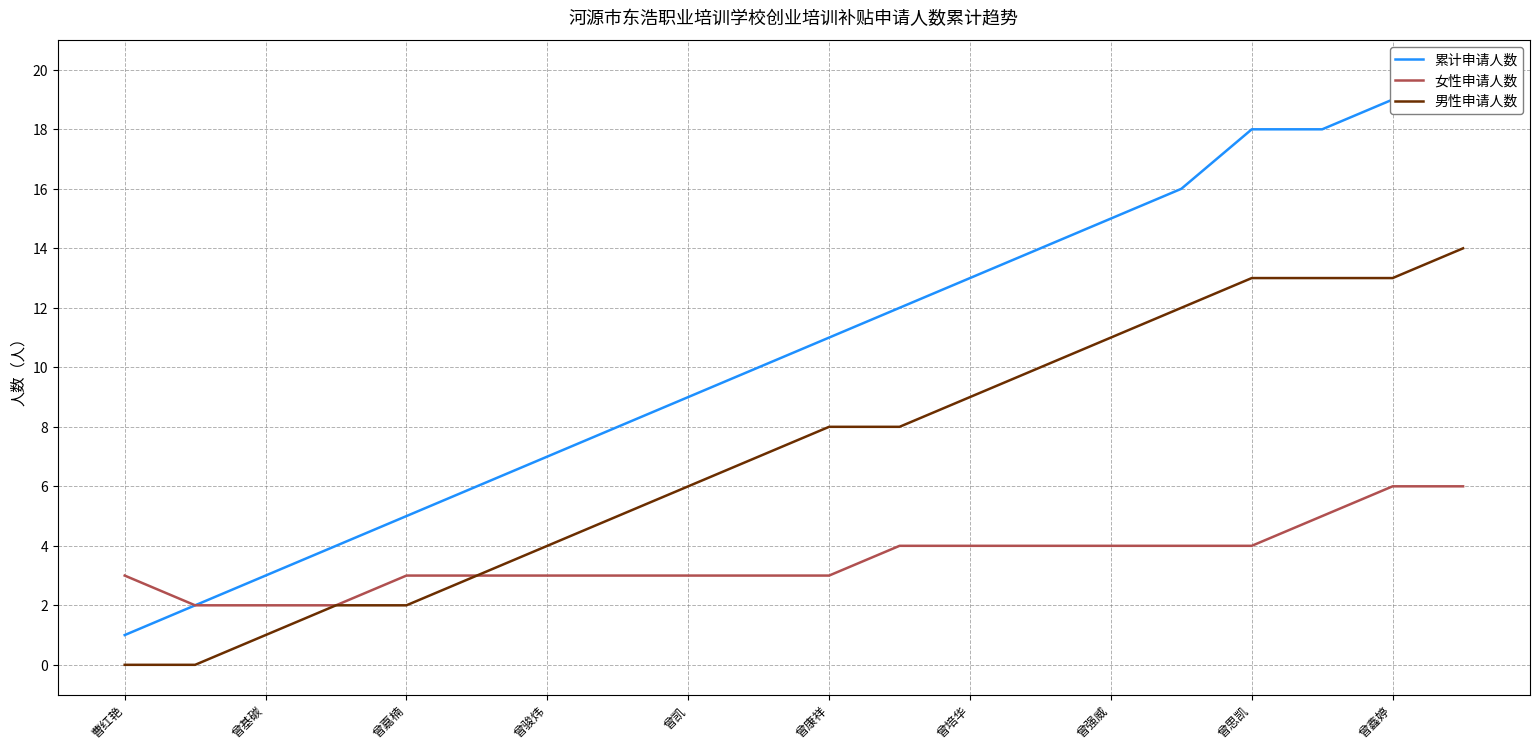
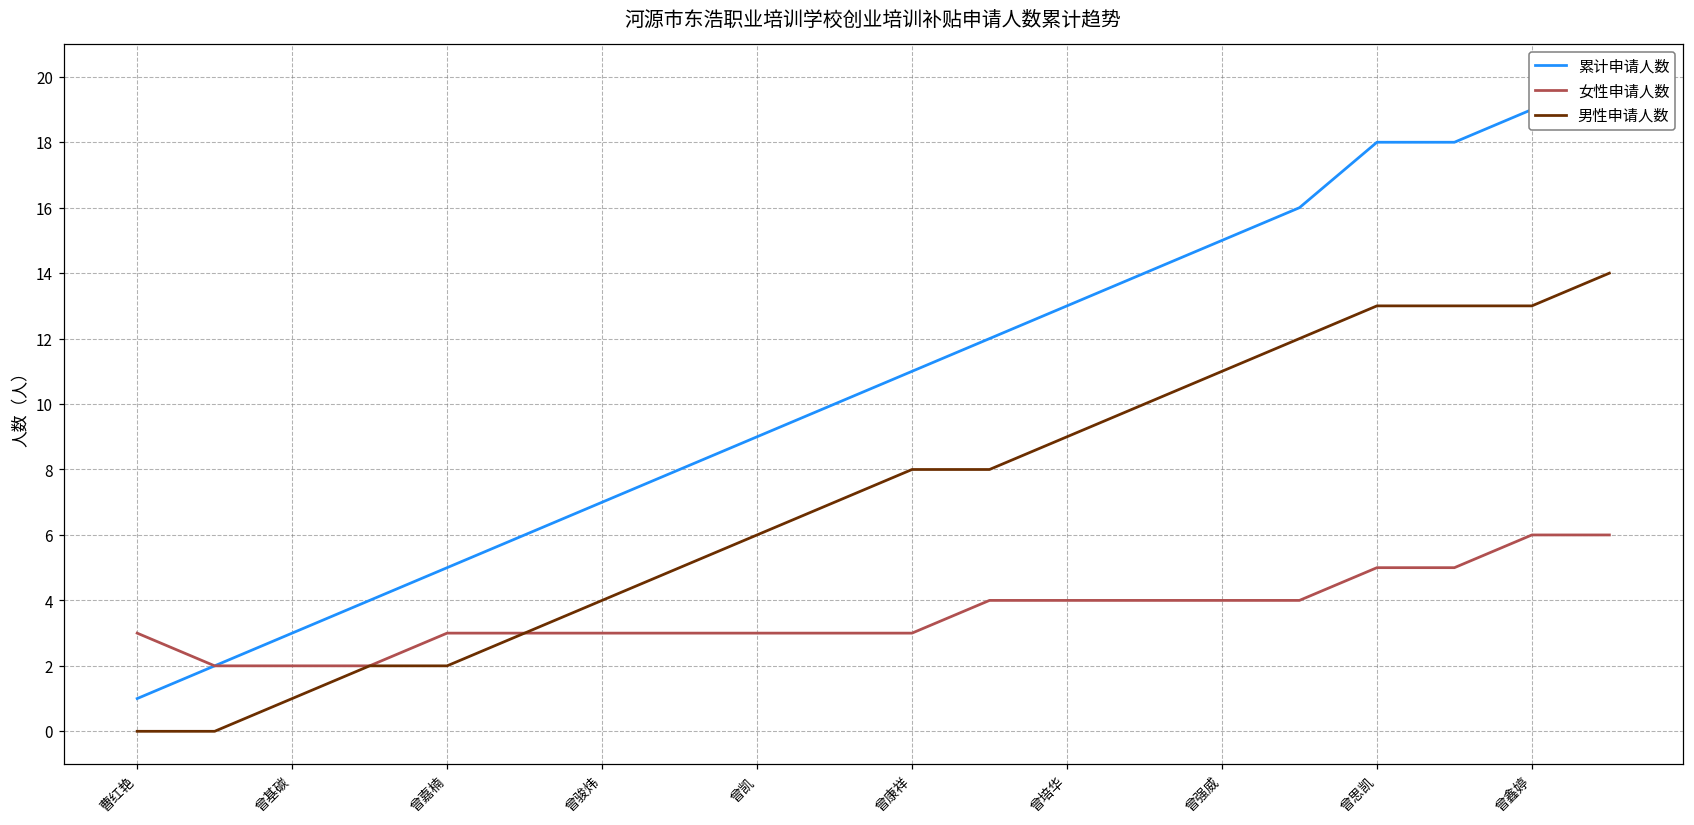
  {
    "累计申请人数": {
      "曹红艳": 1,
      "曾基碳": 3,
      "曾嘉楠": 5,
      "曾骏炜": 7,
      "曾康祥": 11,
      "曾培华": 13,
      "曾强威": 15,
      "曾思凯": 18
    },
    "女性申请人数": {
      "曹红艳": 3,
      "曾基碳": 2,
      "曾嘉楠": 3,
      "曾骏炜": 3,
      "曾康祥": 3,
      "曾培华": 4,
      "曾强威": 4,
-     "曾思凯": 4,
+     "曾思凯": 5,
      "曾鑫婷": 6
    },
    "男性申请人数": {
      "曹红艳": 0,
      "曾基碳": 1,
      "曾嘉楠": 2,
      "曾骏炜": 4,
      "曾康祥": 8,
      "曾培华": 9,
      "曾强威": 11,
      "曾思凯": 13,
      "曾鑫婷": 13
    }
  }
